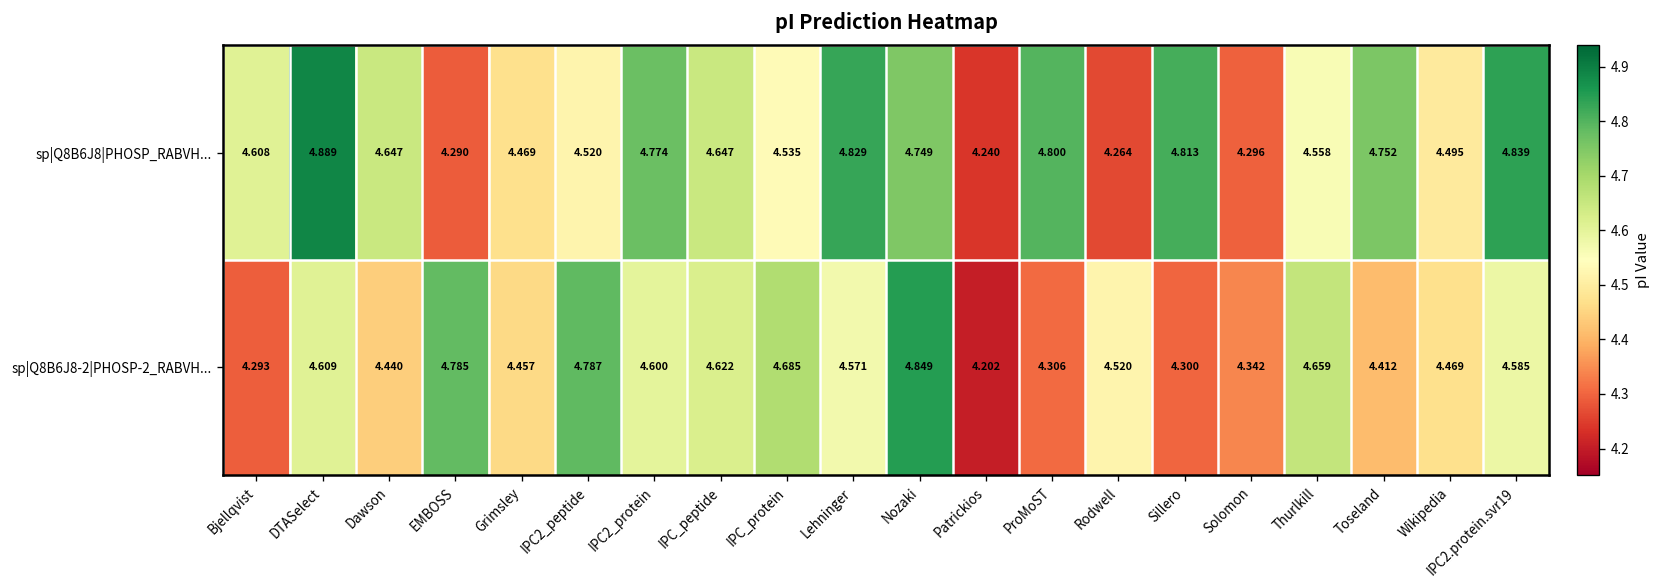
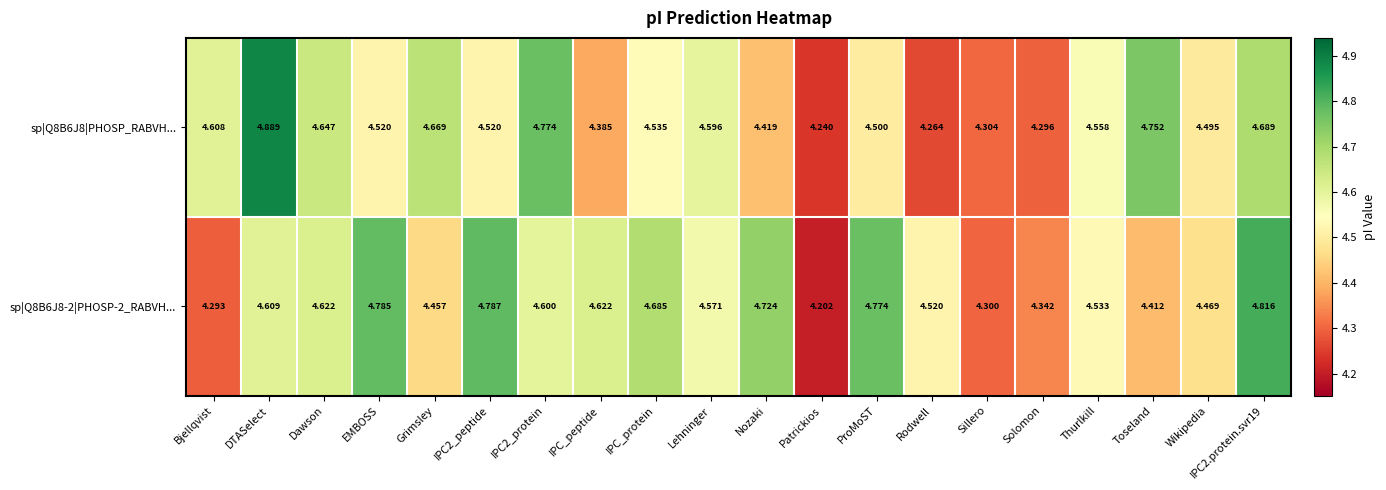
  {
    "sp|Q8B6J8|PHOSP_RABVH...": {
      "Bjellqvist": 4.608,
      "DTASelect": 4.889,
      "Dawson": 4.647,
-     "EMBOSS": 4.290,
-     "Grimsley": 4.469,
+     "EMBOSS": 4.520,
+     "Grimsley": 4.669,
      "IPC2_peptide": 4.520,
      "IPC2_protein": 4.774,
-     "IPC_peptide": 4.647,
+     "IPC_peptide": 4.385,
      "IPC_protein": 4.535,
-     "Lehninger": 4.829,
-     "Nozaki": 4.749,
+     "Lehninger": 4.596,
+     "Nozaki": 4.419,
      "Patrickios": 4.240,
-     "ProMoST": 4.800,
+     "ProMoST": 4.500,
      "Rodwell": 4.264,
-     "Sillero": 4.813,
+     "Sillero": 4.304,
      "Solomon": 4.296,
      "Thurlkill": 4.558,
      "Toseland": 4.752,
      "Wikipedia": 4.495,
-     "IPC2.protein.svr19": 4.839
+     "IPC2.protein.svr19": 4.689
    },
    "sp|Q8B6J8-2|PHOSP-2_RABVH...": {
      "Bjellqvist": 4.293,
      "DTASelect": 4.609,
-     "Dawson": 4.440,
+     "Dawson": 4.622,
      "EMBOSS": 4.785,
      "Grimsley": 4.457,
      "IPC2_peptide": 4.787,
      "IPC2_protein": 4.600,
      "IPC_peptide": 4.622,
      "IPC_protein": 4.685,
      "Lehninger": 4.571,
-     "Nozaki": 4.849,
+     "Nozaki": 4.724,
      "Patrickios": 4.202,
-     "ProMoST": 4.306,
+     "ProMoST": 4.774,
      "Rodwell": 4.520,
      "Sillero": 4.300,
      "Solomon": 4.342,
-     "Thurlkill": 4.659,
+     "Thurlkill": 4.533,
      "Toseland": 4.412,
      "Wikipedia": 4.469,
-     "IPC2.protein.svr19": 4.585
+     "IPC2.protein.svr19": 4.816
    }
  }
